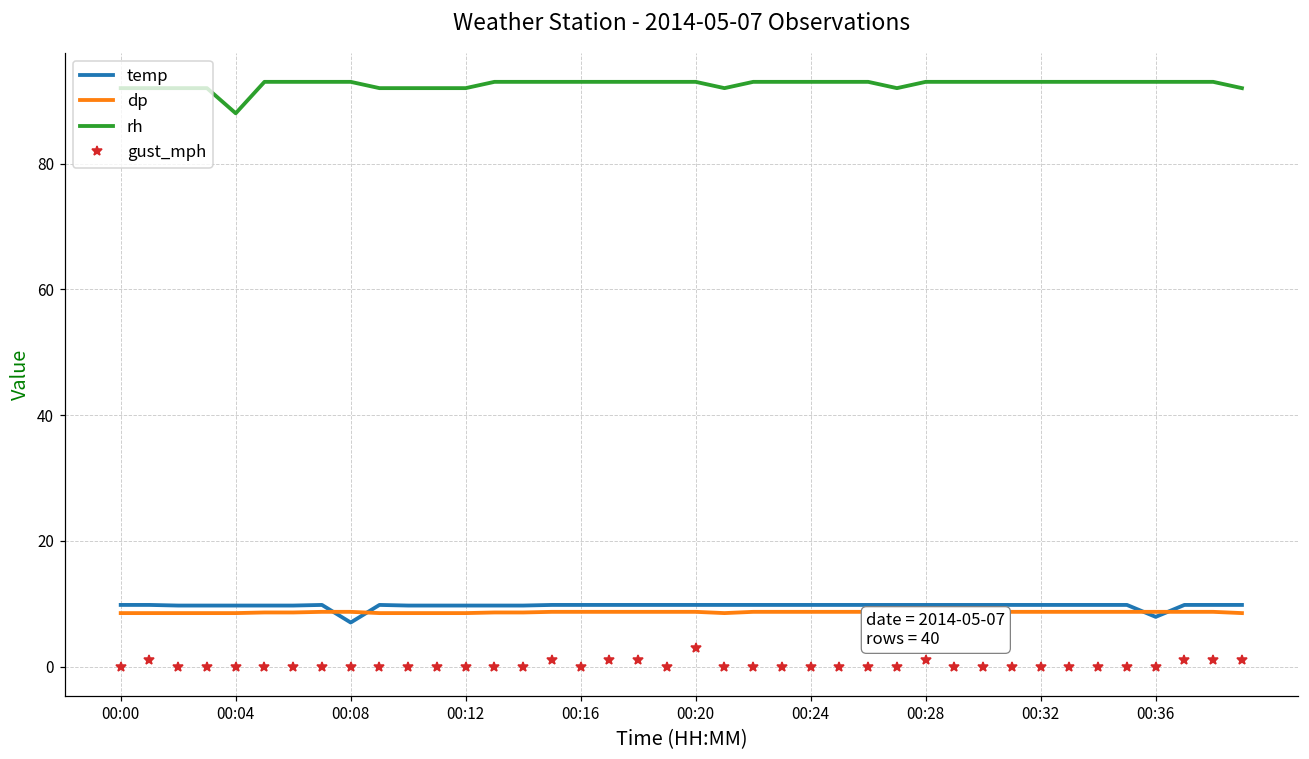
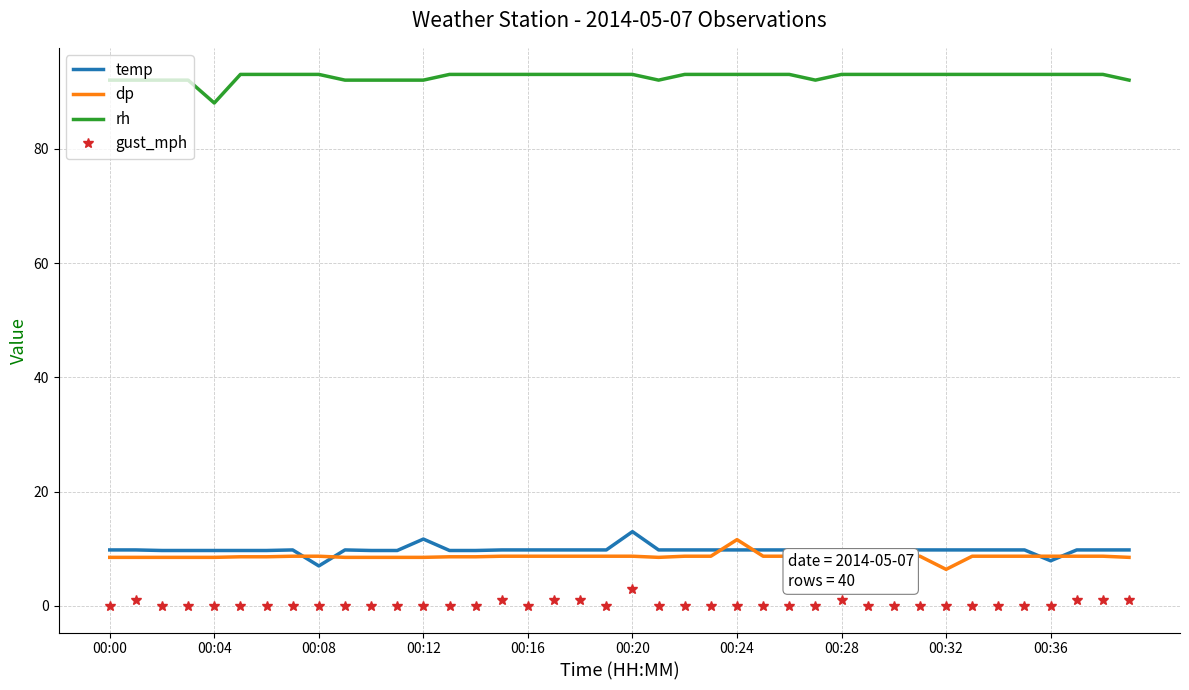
  {
    "temp": {
      "00:00": 10,
      "00:04": 10,
      "00:08": 7,
-     "00:12": 10,
+     "00:12": 12,
      "00:16": 10,
-     "00:20": 10,
+     "00:20": 13,
      "00:24": 10,
      "00:32": 10,
      "00:36": 8
    },
    "dp": {
      "00:00": 9,
      "00:04": 9,
      "00:08": 9,
      "00:12": 9,
      "00:16": 9,
      "00:20": 9,
-     "00:24": 9,
-     "00:32": 9,
+     "00:24": 12,
+     "00:32": 6,
      "00:36": 9
    },
    "rh": {
      "00:04": 88,
      "00:08": 93,
      "00:12": 92,
      "00:16": 93,
      "00:20": 93,
      "00:24": 93,
      "00:28": 93,
      "00:32": 93,
      "00:36": 93
    },
    "gust_mph": {
      "00:00": 0,
      "00:04": 0,
      "00:08": 0,
      "00:12": 0,
      "00:16": 0,
      "00:20": 3,
      "00:24": 0,
      "00:28": 1,
      "00:32": 0,
      "00:36": 0
    }
  }
